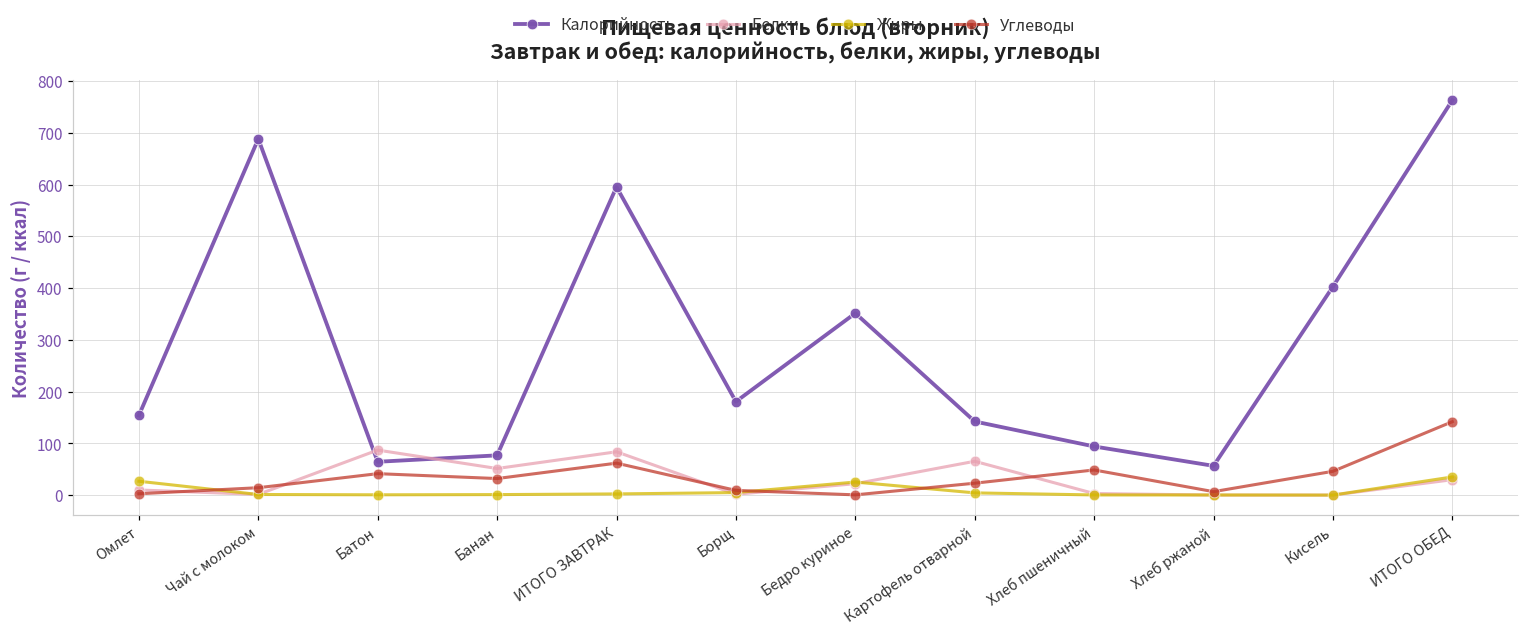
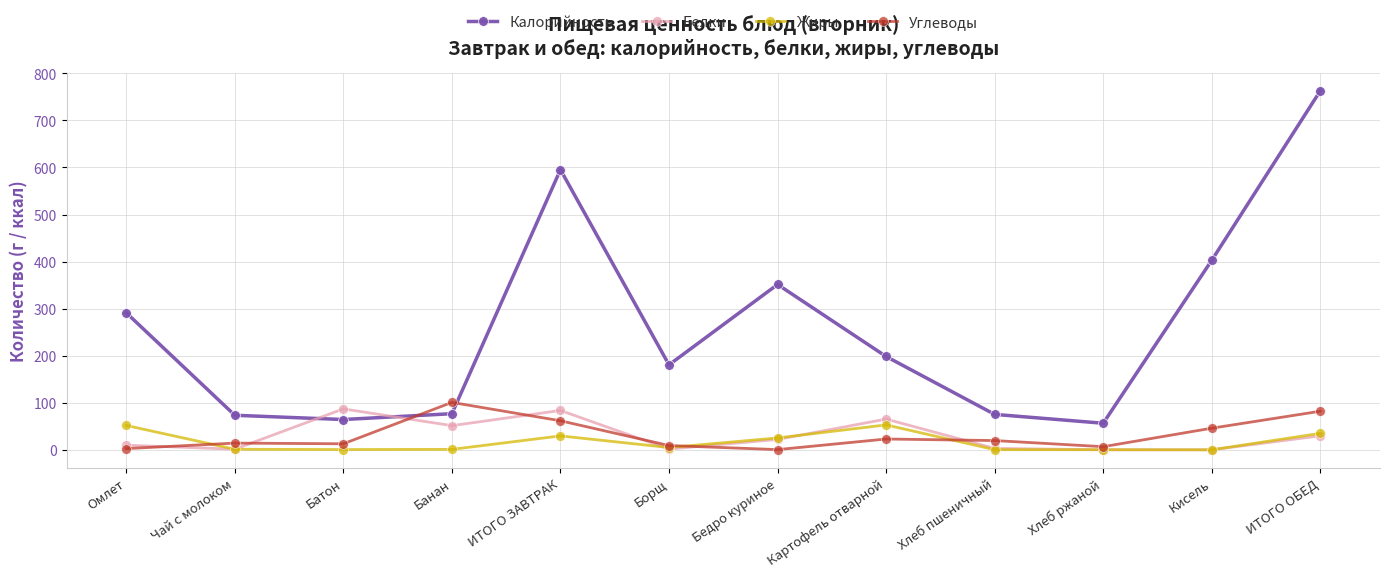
  {
    "Калорийность": {
-     "Омлет": 150,
-     "Чай с молоком": 690,
+     "Омлет": 290,
+     "Чай с молоком": 70,
      "Батон": 60,
      "Банан": 80,
      "ИТОГО ЗАВТРАК": 600,
      "Борщ": 180,
      "Бедро куриное": 350,
-     "Картофель отварной": 140,
-     "Хлеб пшеничный": 90,
+     "Картофель отварной": 200,
+     "Хлеб пшеничный": 80,
      "Хлеб ржаной": 60,
      "Кисель": 400,
      "ИТОГО ОБЕД": 760
    },
    "Белки": {
      "Омлет": 10,
      "Батон": 90,
      "Банан": 50,
      "ИТОГО ЗАВТРАК": 80,
      "Картофель отварной": 70
    },
    "Жиры": {
-     "Омлет": 30,
+     "Омлет": 50,
      "Батон": 0,
      "Банан": 0,
-     "ИТОГО ЗАВТРАК": 0,
-     "Картофель отварной": 0
+     "ИТОГО ЗАВТРАК": 30,
+     "Картофель отварной": 50
    },
    "Углеводы": {
      "Омлет": 0,
      "Чай с молоком": 10,
-     "Батон": 40,
-     "Банан": 30,
+     "Батон": 10,
+     "Банан": 100,
      "ИТОГО ЗАВТРАК": 60,
      "Бедро куриное": 0,
      "Картофель отварной": 20,
-     "Хлеб пшеничный": 50,
+     "Хлеб пшеничный": 20,
      "Хлеб ржаной": 10,
      "Кисель": 50,
-     "ИТОГО ОБЕД": 140
+     "ИТОГО ОБЕД": 80
    }
  }
